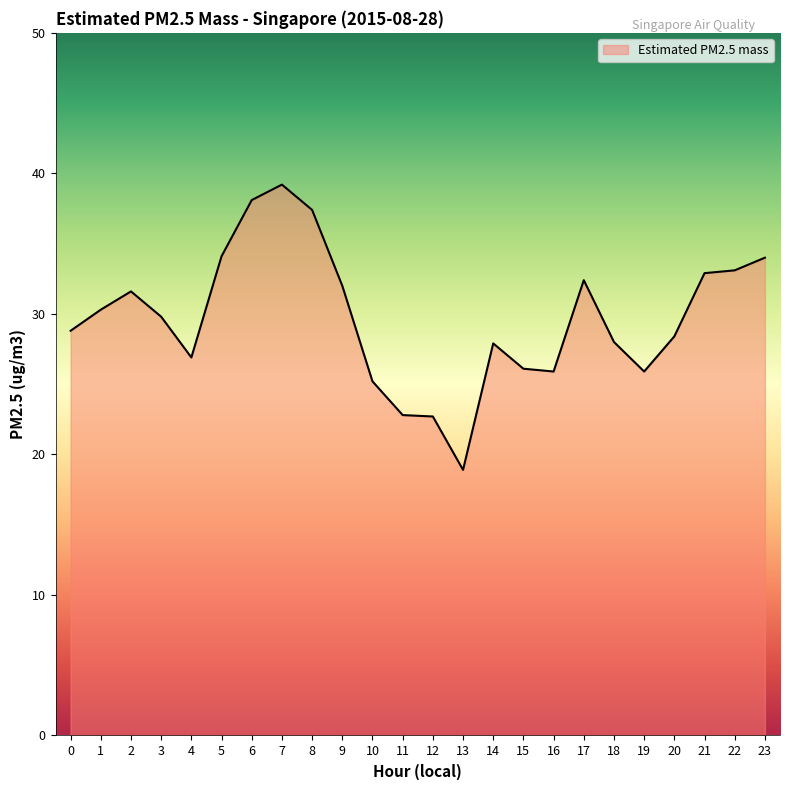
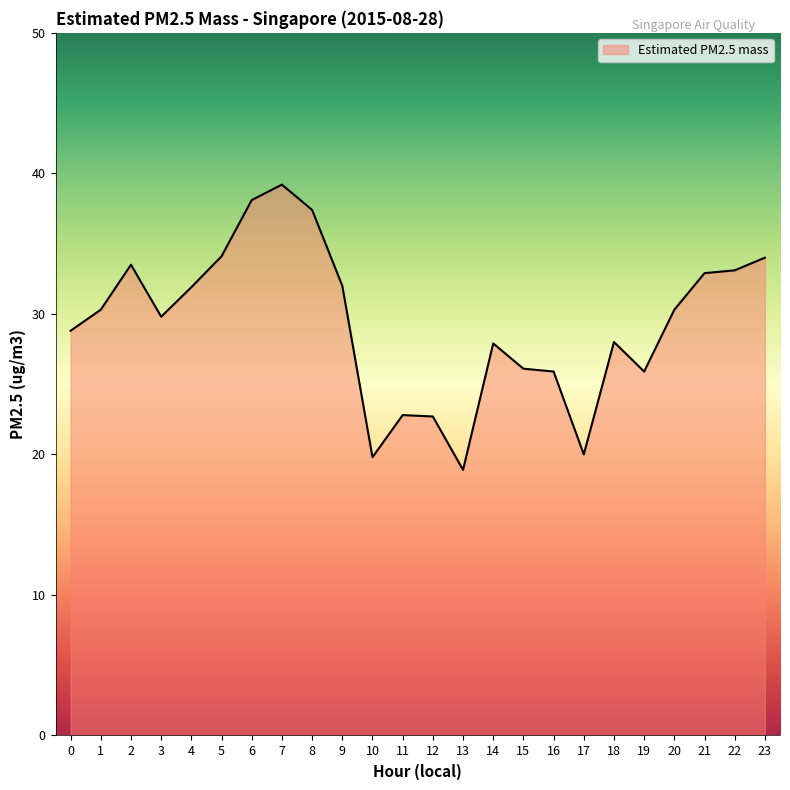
  {
    "0": 28.8,
    "1": 30.3,
-   "2": 31.6,
+   "2": 33.5,
    "3": 29.8,
-   "4": 26.9,
+   "4": 31.9,
    "5": 34.1,
    "6": 38.1,
    "7": 39.2,
    "8": 37.4,
    "9": 32.0,
-   "10": 25.2,
+   "10": 19.8,
    "11": 22.8,
    "12": 22.7,
    "13": 18.9,
    "14": 27.9,
    "15": 26.1,
    "16": 25.9,
-   "17": 32.4,
+   "17": 20.0,
    "18": 28.0,
    "19": 25.9,
-   "20": 28.4,
+   "20": 30.3,
    "21": 32.9,
    "22": 33.1,
    "23": 34.0
  }
